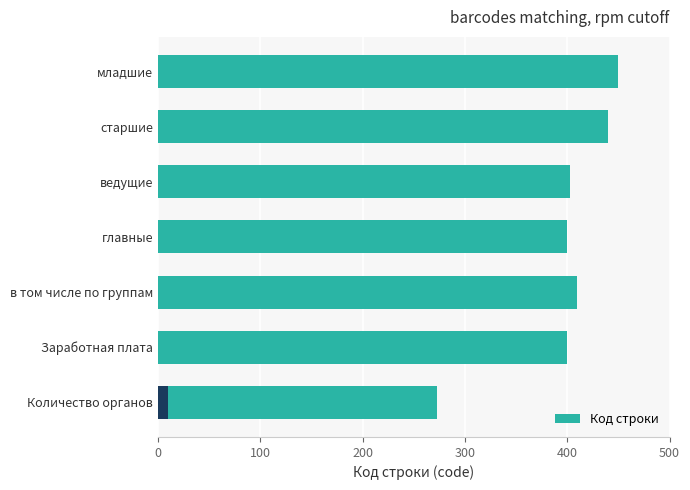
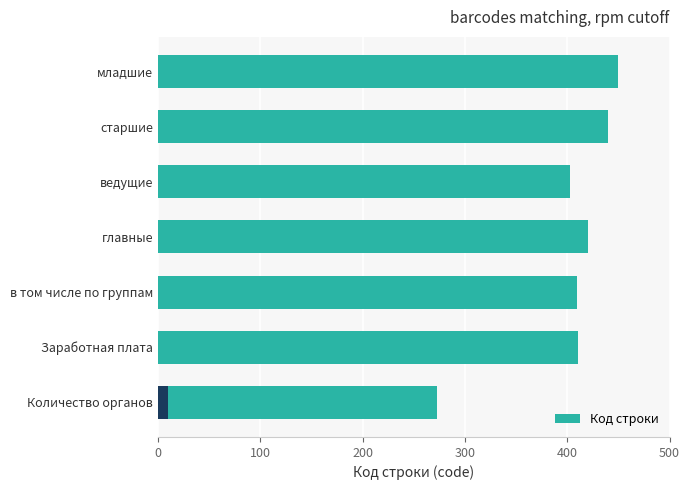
  {
    "Код строки": {
      "младшие": 450,
      "старшие": 440,
      "ведущие": 403,
-     "главные": 400,
+     "главные": 420,
      "в том числе по группам": 410,
-     "Заработная плата": 400,
+     "Заработная плата": 411,
      "Количество органов": 273
    }
  }
